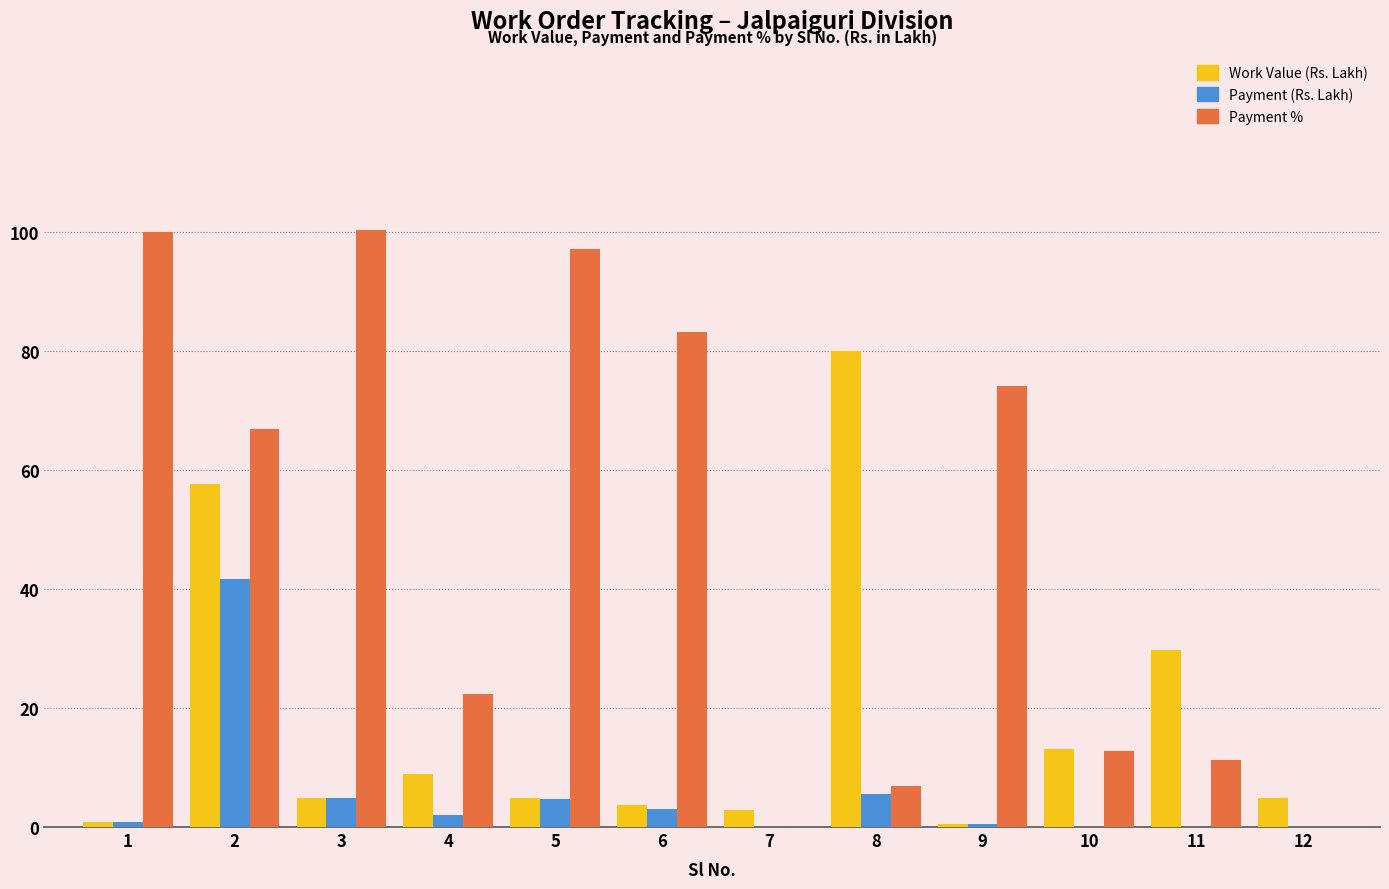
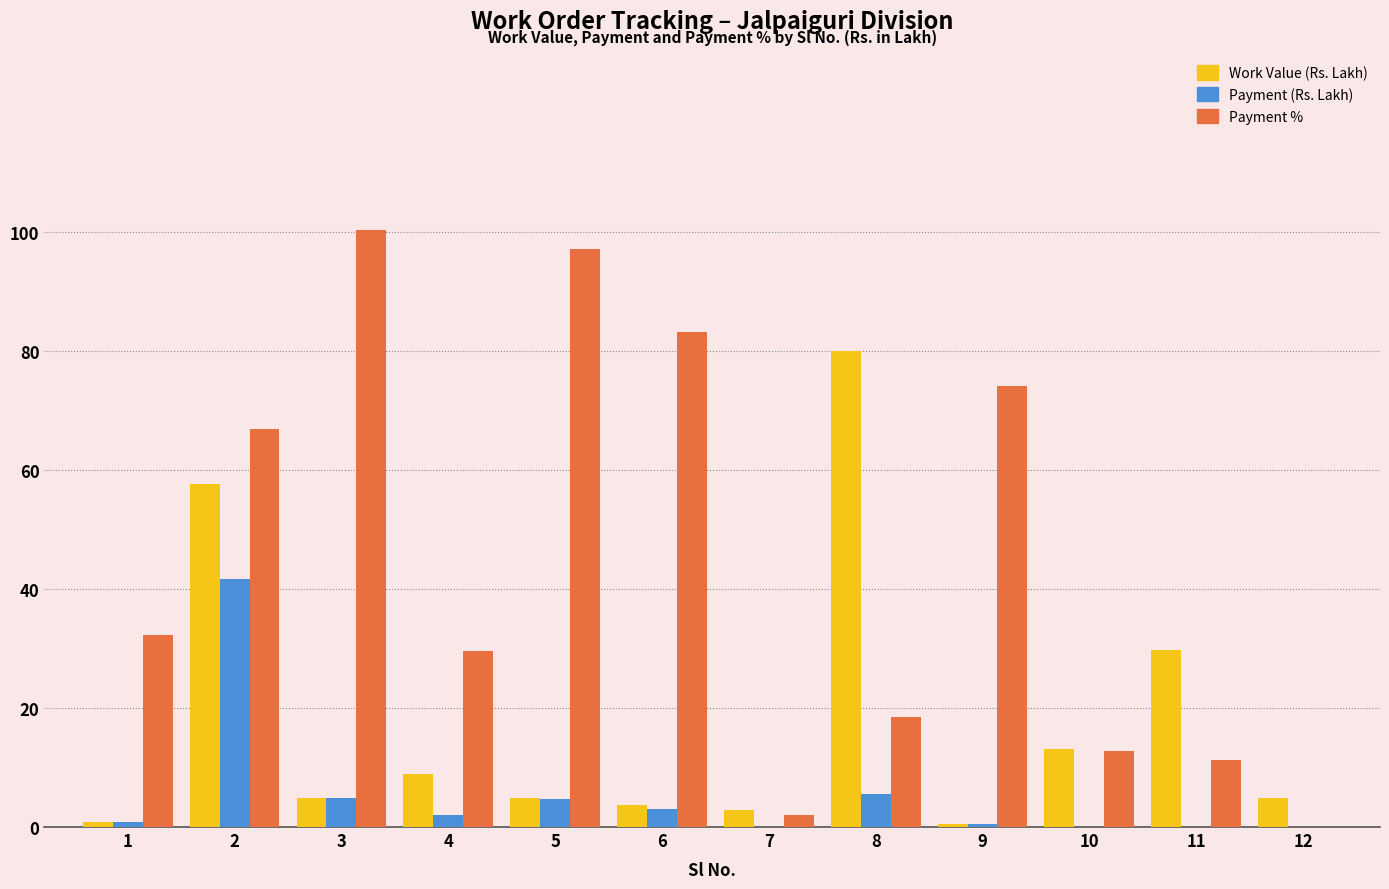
  {
    "Payment %": {
-     "1": 100,
+     "1": 32,
      "2": 67,
      "3": 100,
-     "4": 22,
+     "4": 30,
      "5": 97,
      "6": 83,
-     "7": 0,
-     "8": 7,
+     "7": 2,
+     "8": 19,
      "9": 74,
      "10": 13,
      "11": 11,
      "12": 0
    }
  }
